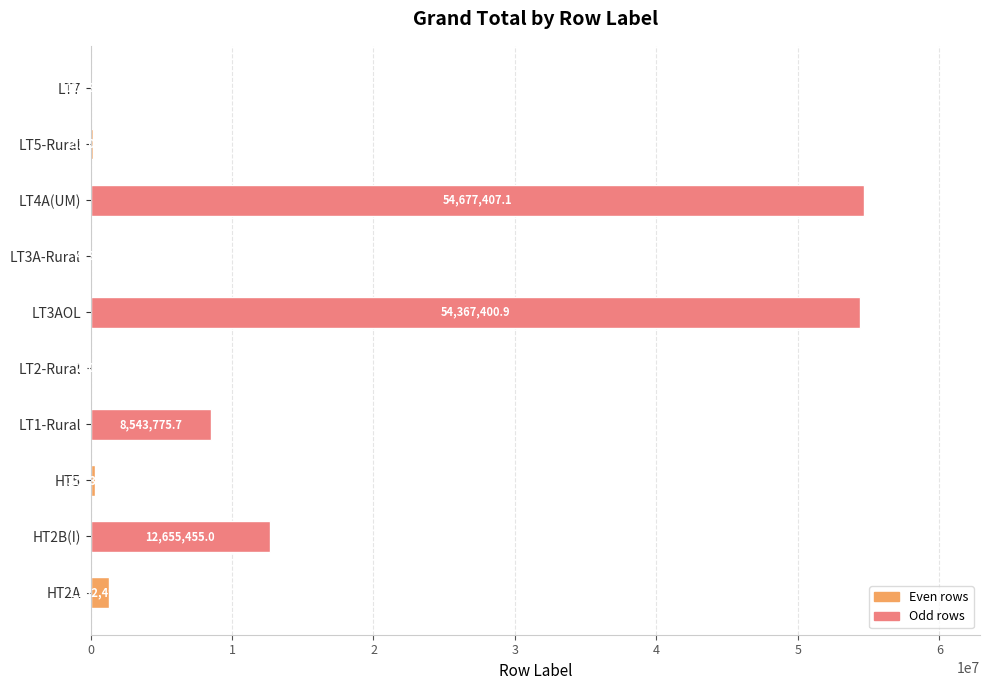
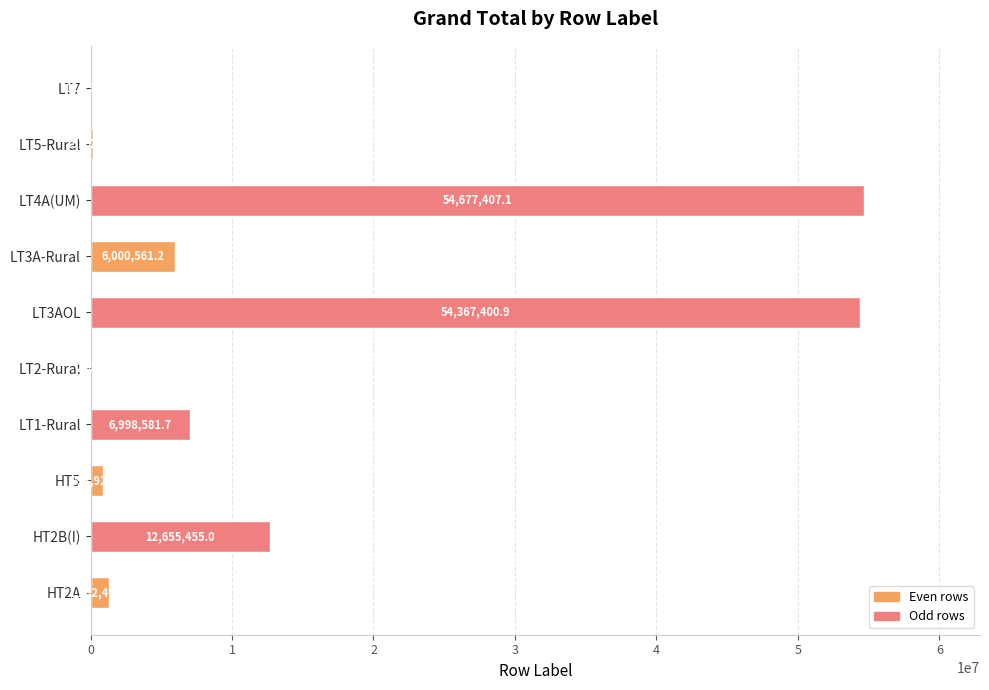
  {
    "LT4A(UM)": "54,677,407.1",
-   "LT3A-Rural": "0",
+   "LT3A-Rural": "6000000",
    "LT3AOL": "54,367,400.9",
-   "LT1-Rural": "8,543,775.7",
-   "HT5": "300000",
+   "LT1-Rural": "6,998,581.7",
+   "HT5": "900000",
    "HT2B(I)": "12,655,455.0"
  }
